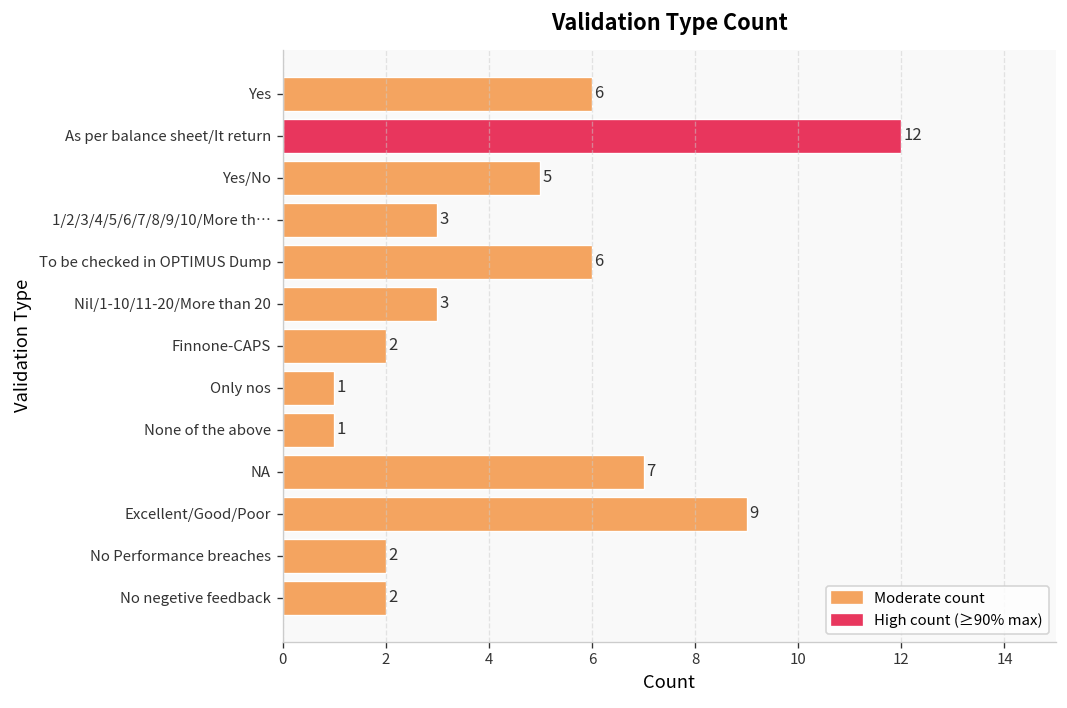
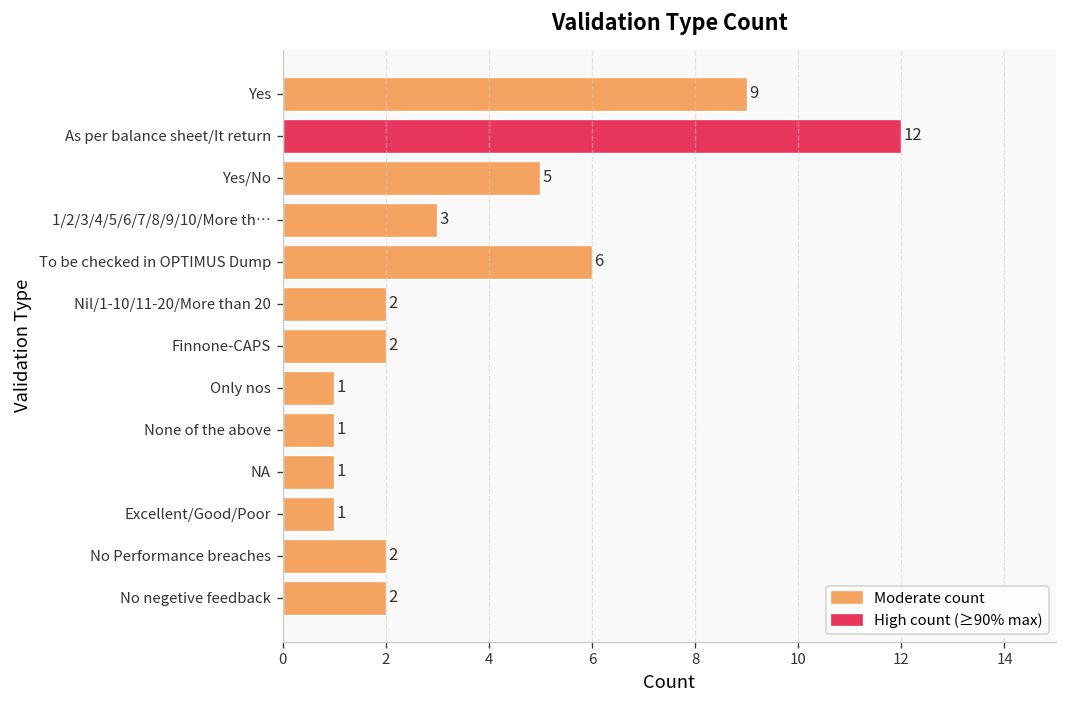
  {
-   "Yes": 6,
+   "Yes": 9,
    "As per balance sheet/It return": 12,
    "Yes/No": 5,
    "1/2/3/4/5/6/7/8/9/10/More th…": 3,
    "To be checked in OPTIMUS Dump": 6,
-   "Nil/1-10/11-20/More than 20": 3,
+   "Nil/1-10/11-20/More than 20": 2,
    "Finnone-CAPS": 2,
    "Only nos": 1,
    "None of the above": 1,
-   "NA": 7,
-   "Excellent/Good/Poor": 9,
+   "NA": 1,
+   "Excellent/Good/Poor": 1,
    "No Performance breaches": 2,
    "No negetive feedback": 2
  }
